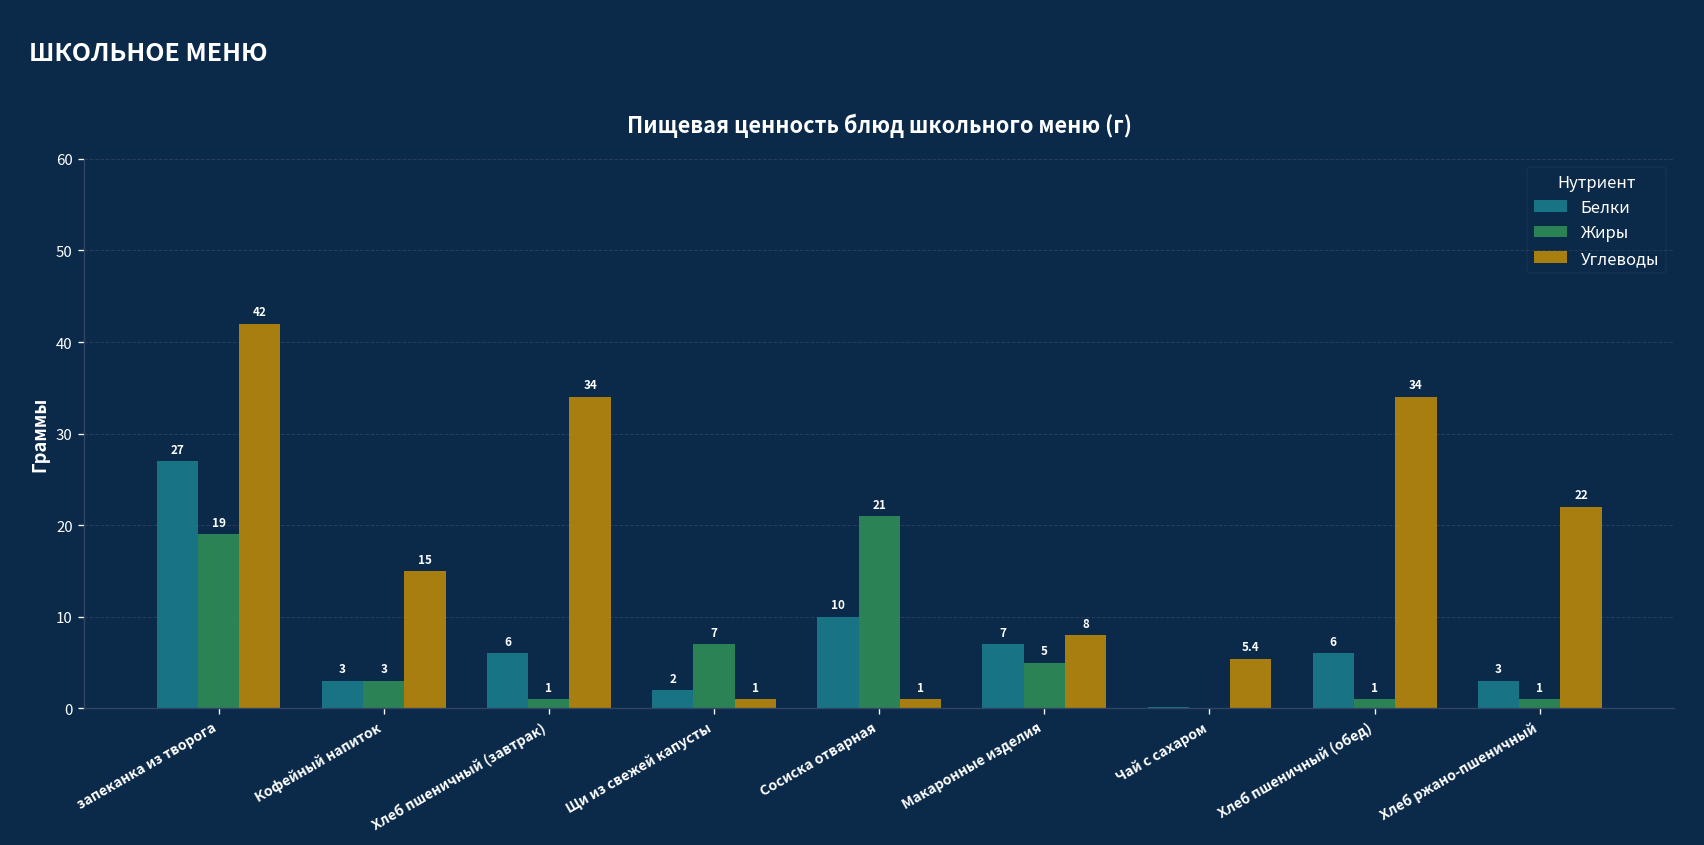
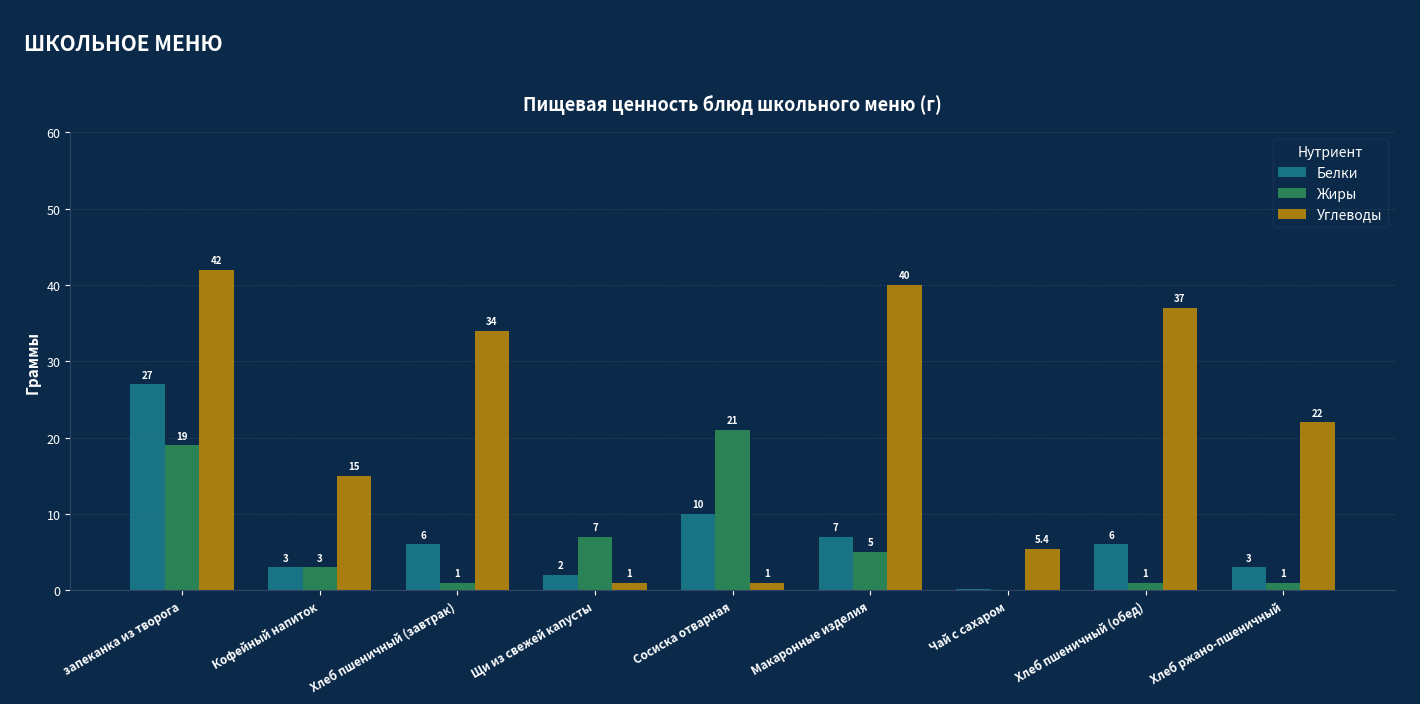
  {
    "Углеводы": {
      "запеканка из творога": 42,
      "Кофейный напиток": 15,
      "Хлеб пшеничный (завтрак)": 34,
      "Щи из свежей капусты": 1,
      "Сосиска отварная": 1,
-     "Макаронные изделия": 8,
+     "Макаронные изделия": 40,
      "Чай с сахаром": 5.4,
-     "Хлеб пшеничный (обед)": 34,
+     "Хлеб пшеничный (обед)": 37,
      "Хлеб ржано-пшеничный": 22
    }
  }
